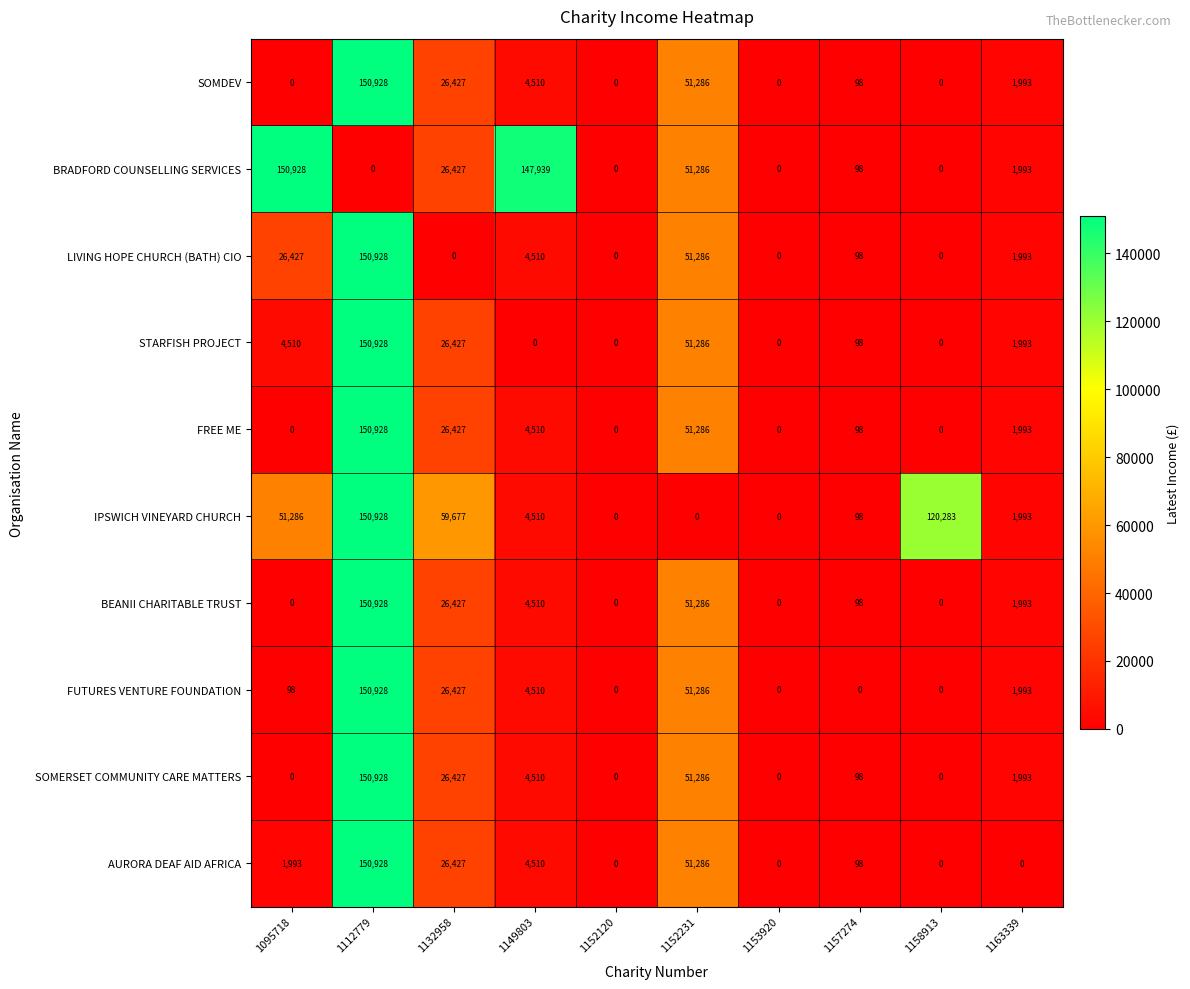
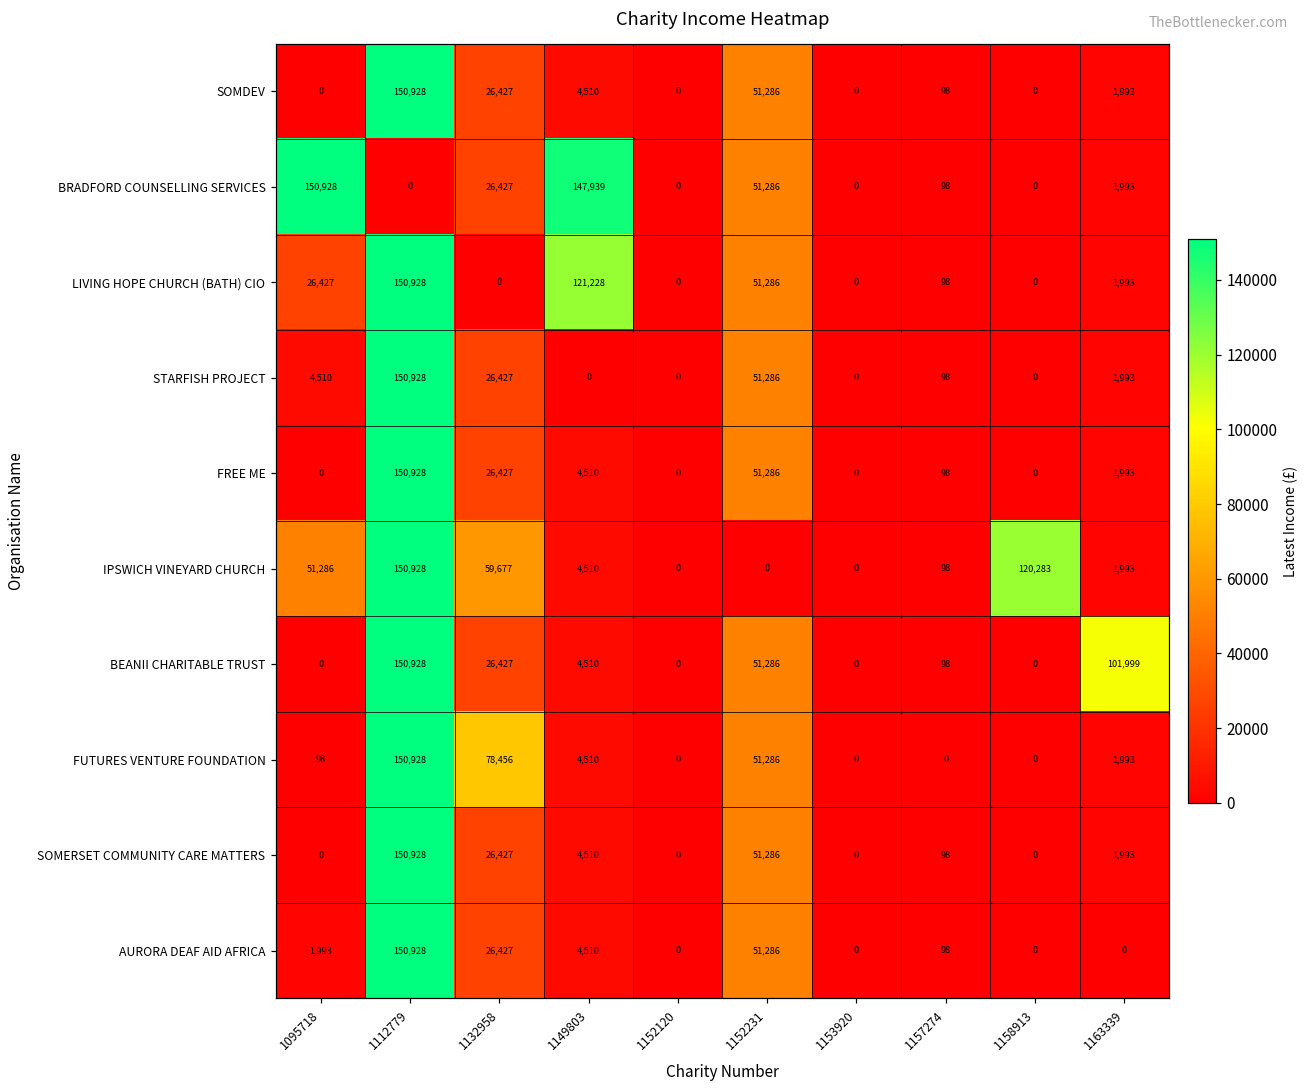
  {
    "SOMDEV": {
      "1095718": "0",
      "1112779": "150,928",
      "1132958": "26,427",
      "1149803": "4,510",
      "1152120": "0",
      "1152231": "51,286",
      "1153920": "0",
      "1157274": "98",
      "1158913": "0",
      "1163339": "1,993"
    },
    "BRADFORD COUNSELLING SERVICES": {
      "1095718": "150,928",
      "1112779": "0",
      "1132958": "26,427",
      "1149803": "147,939",
      "1152120": "0",
      "1152231": "51,286",
      "1153920": "0",
      "1157274": "98",
      "1158913": "0",
      "1163339": "1,993"
    },
    "LIVING HOPE CHURCH (BATH) CIO": {
      "1095718": "26,427",
      "1112779": "150,928",
      "1132958": "0",
-     "1149803": "4,510",
+     "1149803": "121,228",
      "1152120": "0",
      "1152231": "51,286",
      "1153920": "0",
      "1157274": "98",
      "1158913": "0",
      "1163339": "1,993"
    },
    "STARFISH PROJECT": {
      "1095718": "4,510",
      "1112779": "150,928",
      "1132958": "26,427",
      "1149803": "0",
      "1152120": "0",
      "1152231": "51,286",
      "1153920": "0",
      "1157274": "98",
      "1158913": "0",
      "1163339": "1,993"
    },
    "FREE ME": {
      "1095718": "0",
      "1112779": "150,928",
      "1132958": "26,427",
      "1149803": "4,510",
      "1152120": "0",
      "1152231": "51,286",
      "1153920": "0",
      "1157274": "98",
      "1158913": "0",
      "1163339": "1,993"
    },
    "IPSWICH VINEYARD CHURCH": {
      "1095718": "51,286",
      "1112779": "150,928",
      "1132958": "59,677",
      "1149803": "4,510",
      "1152120": "0",
      "1152231": "0",
      "1153920": "0",
      "1157274": "98",
      "1158913": "120,283",
      "1163339": "1,993"
    },
    "BEANII CHARITABLE TRUST": {
      "1095718": "0",
      "1112779": "150,928",
      "1132958": "26,427",
      "1149803": "4,510",
      "1152120": "0",
      "1152231": "51,286",
      "1153920": "0",
      "1157274": "98",
      "1158913": "0",
-     "1163339": "1,993"
+     "1163339": "101,999"
    },
    "FUTURES VENTURE FOUNDATION": {
      "1095718": "98",
      "1112779": "150,928",
-     "1132958": "26,427",
+     "1132958": "78,456",
      "1149803": "4,510",
      "1152120": "0",
      "1152231": "51,286",
      "1153920": "0",
      "1157274": "0",
      "1158913": "0",
      "1163339": "1,993"
    },
    "SOMERSET COMMUNITY CARE MATTERS": {
      "1095718": "0",
      "1112779": "150,928",
      "1132958": "26,427",
      "1149803": "4,510",
      "1152120": "0",
      "1152231": "51,286",
      "1153920": "0",
      "1157274": "98",
      "1158913": "0",
      "1163339": "1,993"
    },
    "AURORA DEAF AID AFRICA": {
      "1095718": "1,993",
      "1112779": "150,928",
      "1132958": "26,427",
      "1149803": "4,510",
      "1152120": "0",
      "1152231": "51,286",
      "1153920": "0",
      "1157274": "98",
      "1158913": "0",
      "1163339": "0"
    }
  }
